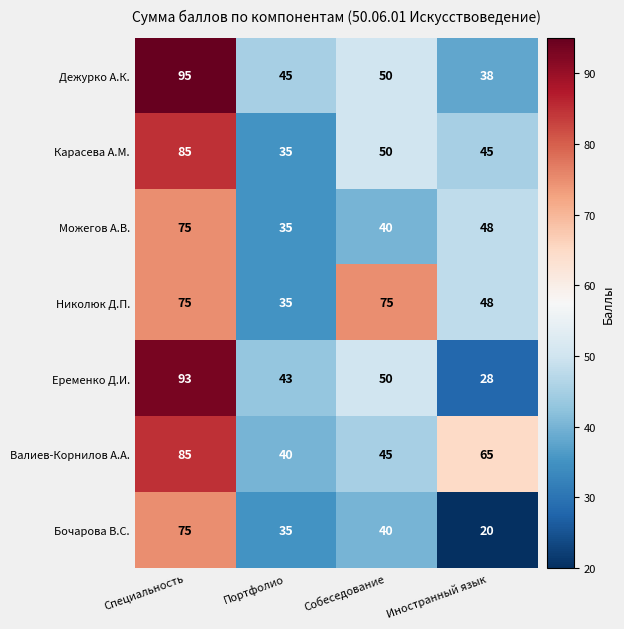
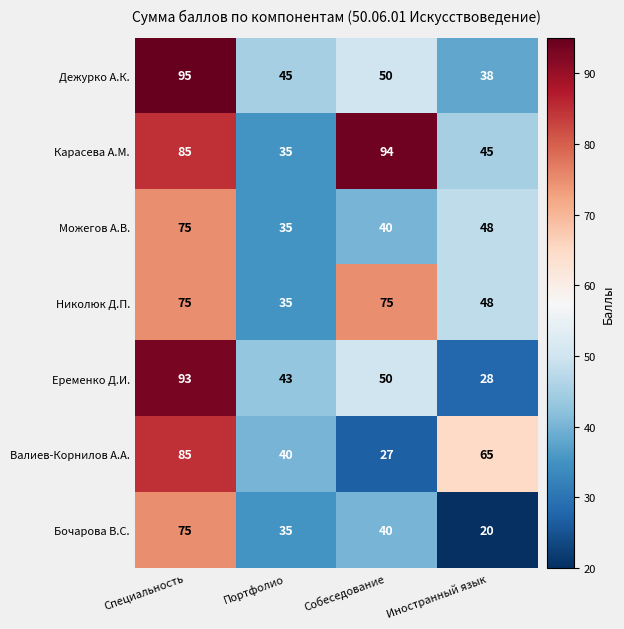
  {
    "Дежурко А.К.": {
      "Специальность": 95,
      "Портфолио": 45,
      "Собеседование": 50,
      "Иностранный язык": 38
    },
    "Карасева А.М.": {
      "Специальность": 85,
      "Портфолио": 35,
-     "Собеседование": 50,
+     "Собеседование": 94,
      "Иностранный язык": 45
    },
    "Можегов А.В.": {
      "Специальность": 75,
      "Портфолио": 35,
      "Собеседование": 40,
      "Иностранный язык": 48
    },
    "Николюк Д.П.": {
      "Специальность": 75,
      "Портфолио": 35,
      "Собеседование": 75,
      "Иностранный язык": 48
    },
    "Еременко Д.И.": {
      "Специальность": 93,
      "Портфолио": 43,
      "Собеседование": 50,
      "Иностранный язык": 28
    },
    "Валиев-Корнилов А.А.": {
      "Специальность": 85,
      "Портфолио": 40,
-     "Собеседование": 45,
+     "Собеседование": 27,
      "Иностранный язык": 65
    },
    "Бочарова В.С.": {
      "Специальность": 75,
      "Портфолио": 35,
      "Собеседование": 40,
      "Иностранный язык": 20
    }
  }
